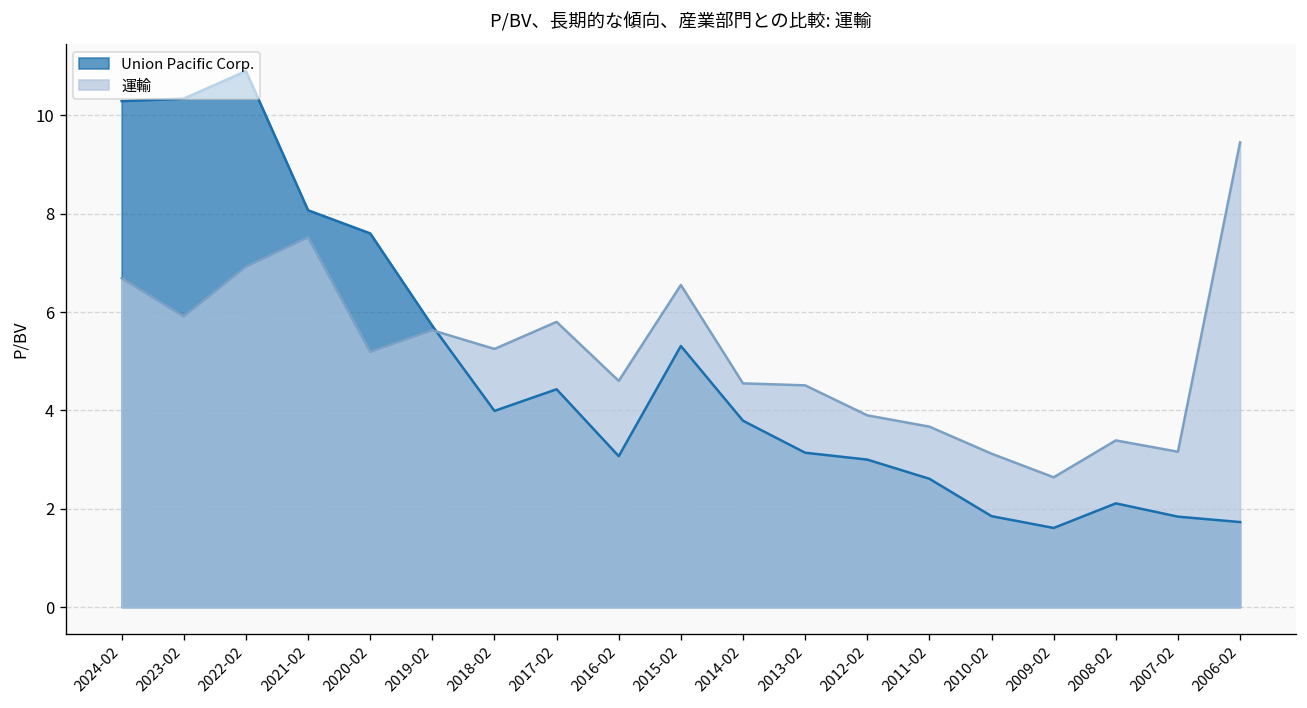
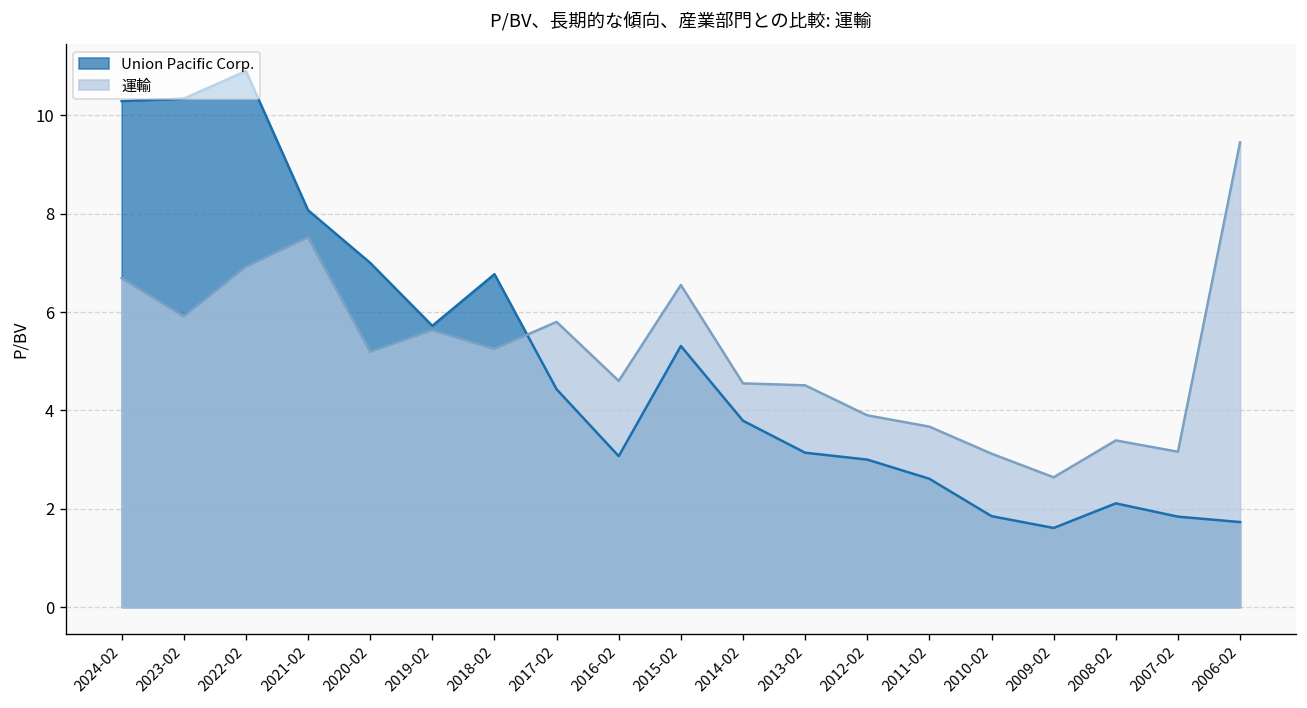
  {
    "Union Pacific Corp.": {
      "2021-02": 8.1,
-     "2020-02": 7.6,
+     "2020-02": 7.0,
      "2019-02": 5.7,
-     "2018-02": 4.0,
+     "2018-02": 6.8,
      "2017-02": 4.4,
      "2016-02": 3.1,
      "2015-02": 5.3,
      "2014-02": 3.8,
      "2013-02": 3.1,
      "2012-02": 3.0,
      "2011-02": 2.6,
      "2010-02": 1.9,
      "2009-02": 1.6,
      "2008-02": 2.1,
      "2007-02": 1.8,
      "2006-02": 1.7
    },
    "運輸": {
      "2024-02": 6.7,
      "2023-02": 5.9,
      "2022-02": 6.9,
      "2021-02": 7.5,
      "2020-02": 5.2,
      "2019-02": 5.6,
      "2018-02": 5.3,
      "2017-02": 5.8,
      "2016-02": 4.6,
      "2015-02": 6.6,
      "2014-02": 4.6,
      "2013-02": 4.5,
      "2012-02": 3.9,
      "2011-02": 3.7,
      "2010-02": 3.1,
      "2009-02": 2.6,
      "2008-02": 3.4,
      "2007-02": 3.2,
      "2006-02": 9.5
    }
  }
